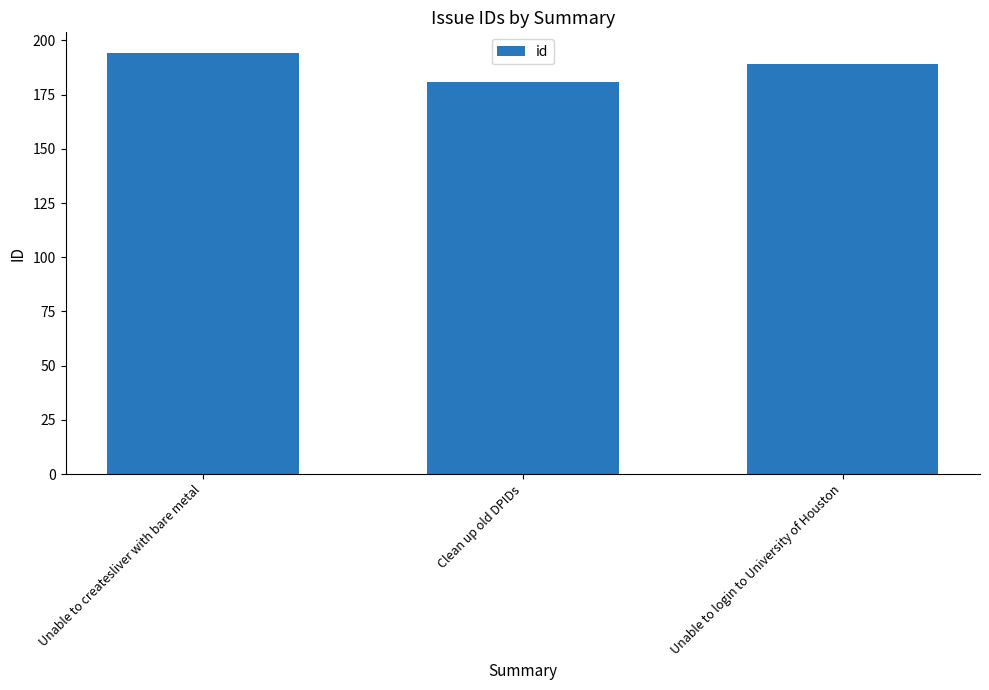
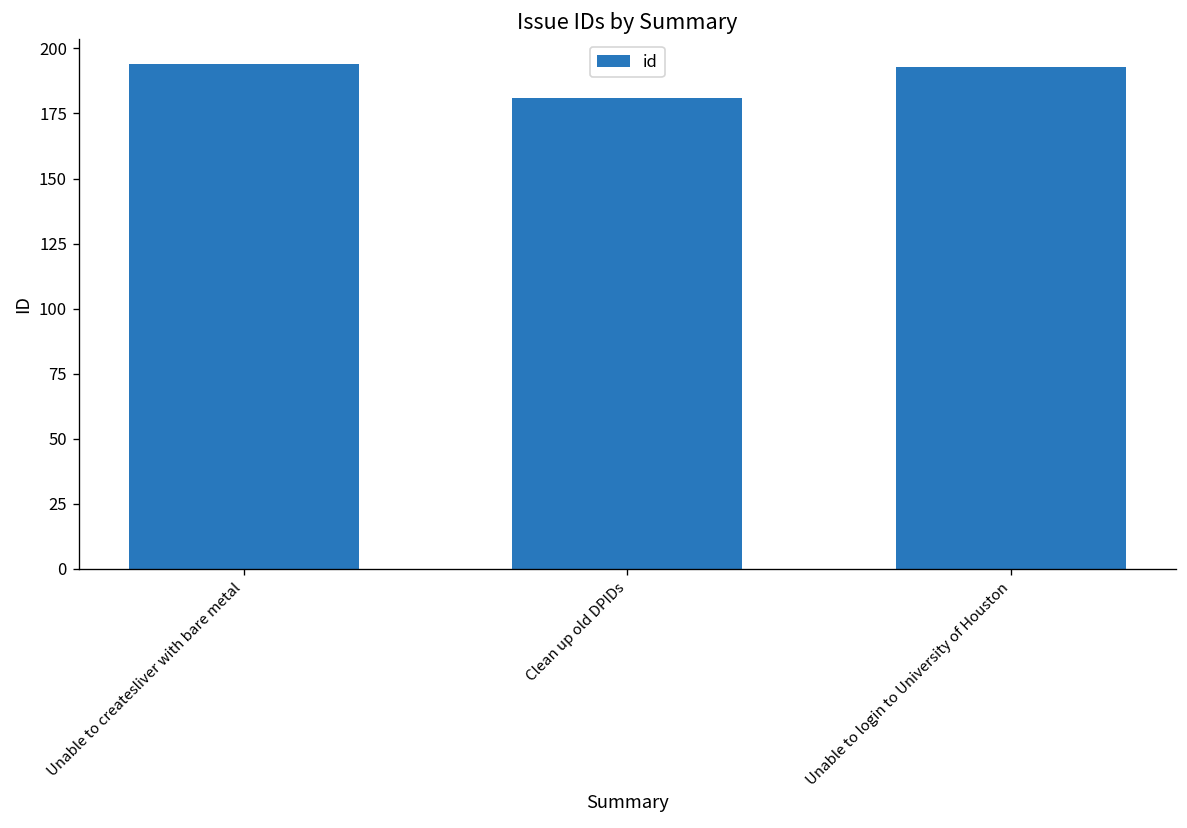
  {
    "Unable to createsliver with bare metal": 194,
    "Clean up old DPIDs": 181,
-   "Unable to login to University of Houston": 189
+   "Unable to login to University of Houston": 193
  }
